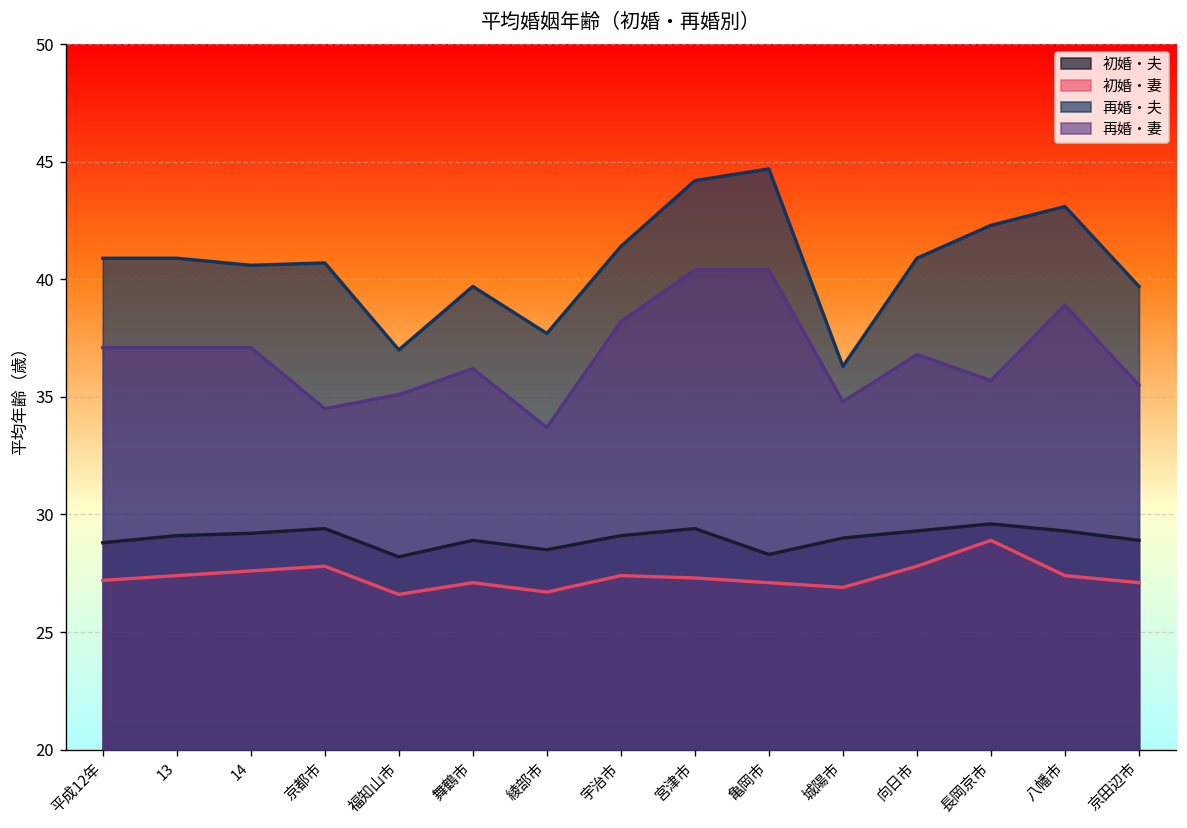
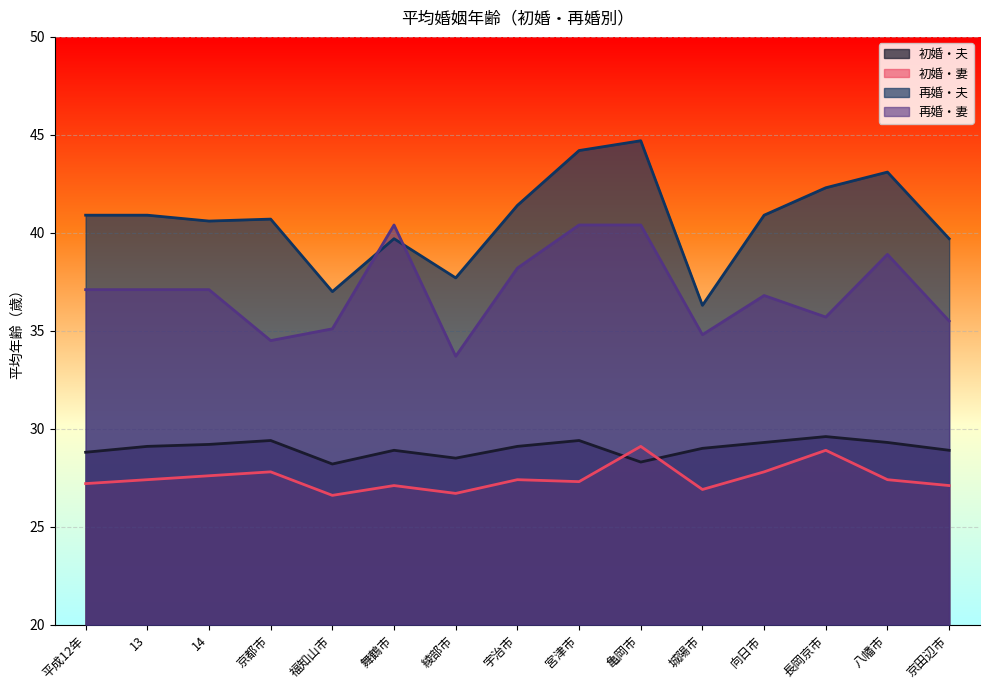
  {
    "初婚・妻": {
      "平成12年": 27.2,
      "13": 27.4,
      "14": 27.6,
      "京都市": 27.8,
      "福知山市": 26.6,
      "舞鶴市": 27.1,
      "綾部市": 26.7,
      "宇治市": 27.4,
      "宮津市": 27.3,
-     "亀岡市": 27.1,
+     "亀岡市": 29.1,
      "城陽市": 26.9,
      "向日市": 27.8,
      "長岡京市": 28.9,
      "八幡市": 27.4,
      "京田辺市": 27.1
    },
    "再婚・妻": {
      "平成12年": 37.1,
      "13": 37.1,
      "14": 37.1,
      "京都市": 34.5,
      "福知山市": 35.1,
-     "舞鶴市": 36.2,
+     "舞鶴市": 40.4,
      "綾部市": 33.7,
      "宇治市": 38.2,
      "宮津市": 40.4,
      "亀岡市": 40.4,
      "城陽市": 34.8,
      "向日市": 36.8,
      "長岡京市": 35.7,
      "八幡市": 38.9,
      "京田辺市": 35.5
    }
  }
